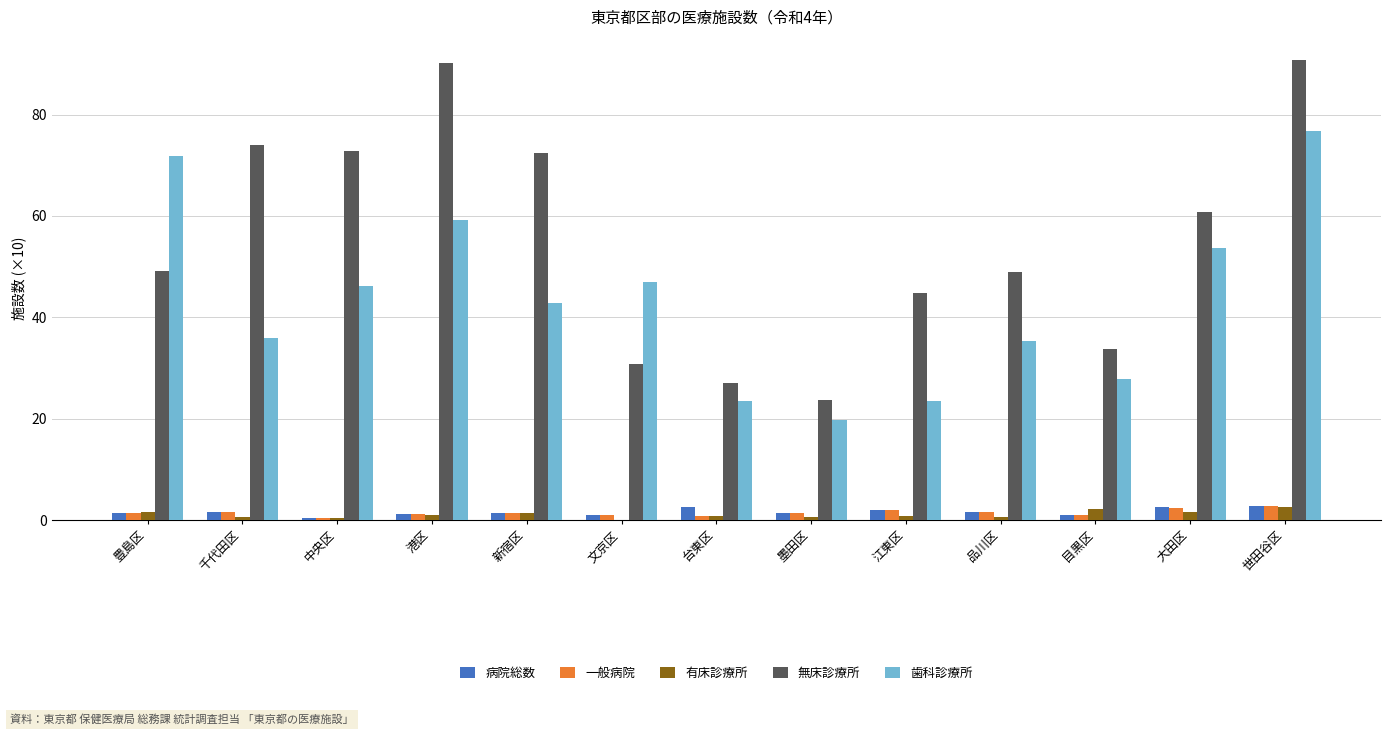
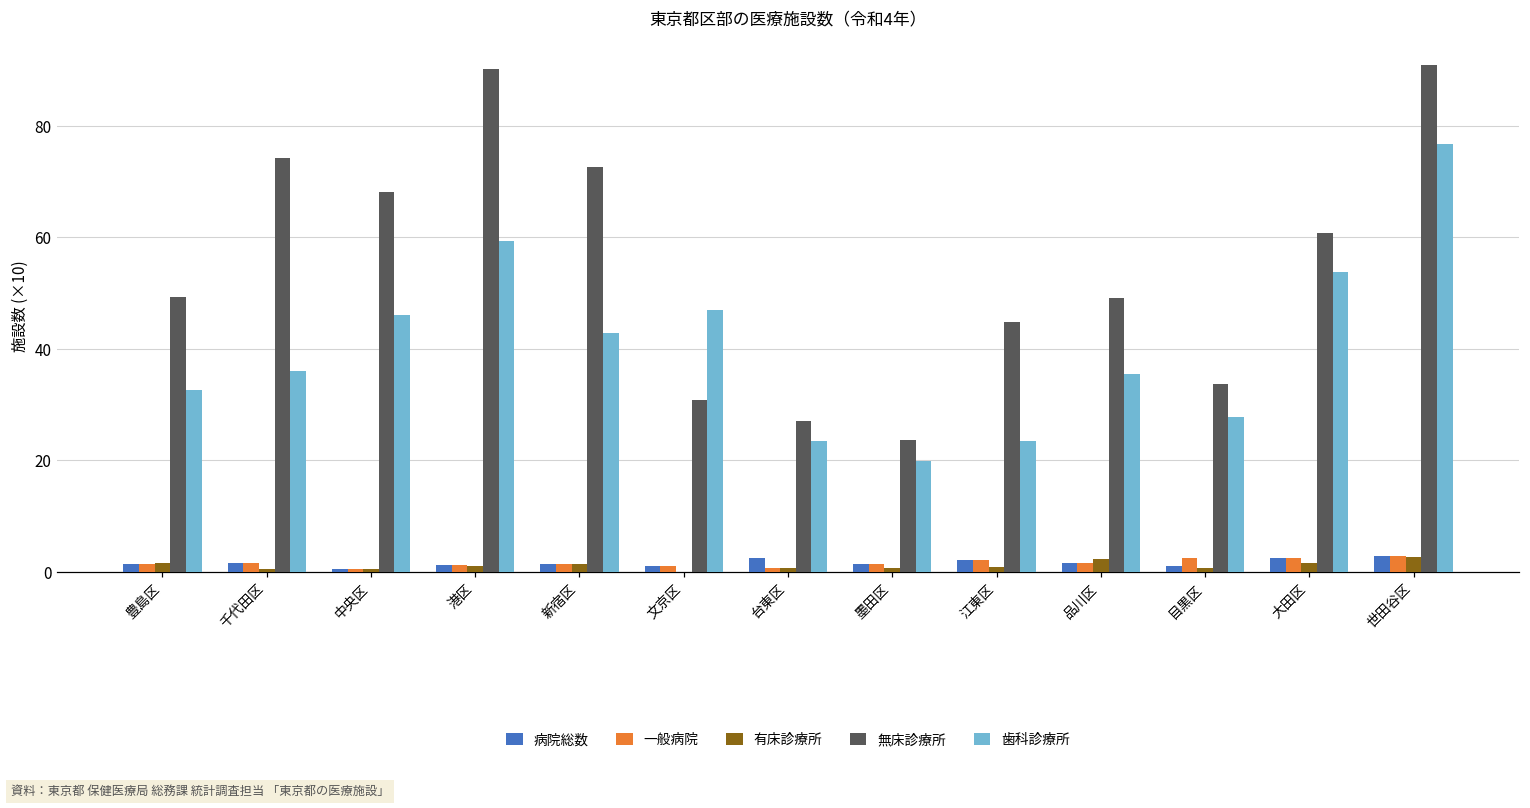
  {
    "病院総数": {
      "豊島区": 1,
      "千代田区": 2,
      "港区": 1,
      "新宿区": 1,
      "文京区": 1,
      "台東区": 3,
      "墨田区": 1,
      "江東区": 2,
      "品川区": 2,
      "目黒区": 1,
      "大田区": 3,
      "世田谷区": 3
    },
    "一般病院": {
      "豊島区": 1,
      "千代田区": 2,
      "港区": 1,
      "新宿区": 1,
      "文京区": 1,
      "台東区": 1,
      "墨田区": 1,
      "江東区": 2,
      "品川区": 2,
-     "目黒区": 1,
+     "目黒区": 3,
      "大田区": 2,
      "世田谷区": 3
    },
    "有床診療所": {
      "豊島区": 2,
      "千代田区": 1,
      "港区": 1,
      "新宿区": 1,
      "文京区": 0,
      "台東区": 1,
      "墨田区": 1,
      "江東区": 1,
-     "品川区": 1,
-     "目黒区": 2,
+     "品川区": 2,
+     "目黒区": 1,
      "大田区": 2,
      "世田谷区": 3
    },
    "無床診療所": {
      "豊島区": 49,
      "千代田区": 74,
-     "中央区": 73,
+     "中央区": 68,
      "港区": 90,
      "新宿区": 73,
      "文京区": 31,
      "台東区": 27,
      "墨田区": 24,
      "江東区": 45,
      "品川区": 49,
      "目黒区": 34,
      "大田区": 61,
      "世田谷区": 91
    },
    "歯科診療所": {
-     "豊島区": 72,
+     "豊島区": 33,
      "千代田区": 36,
      "中央区": 46,
      "港区": 59,
      "新宿区": 43,
      "文京区": 47,
      "台東区": 24,
      "墨田区": 20,
      "江東区": 23,
      "品川区": 35,
      "目黒区": 28,
      "大田区": 54,
      "世田谷区": 77
    }
  }
